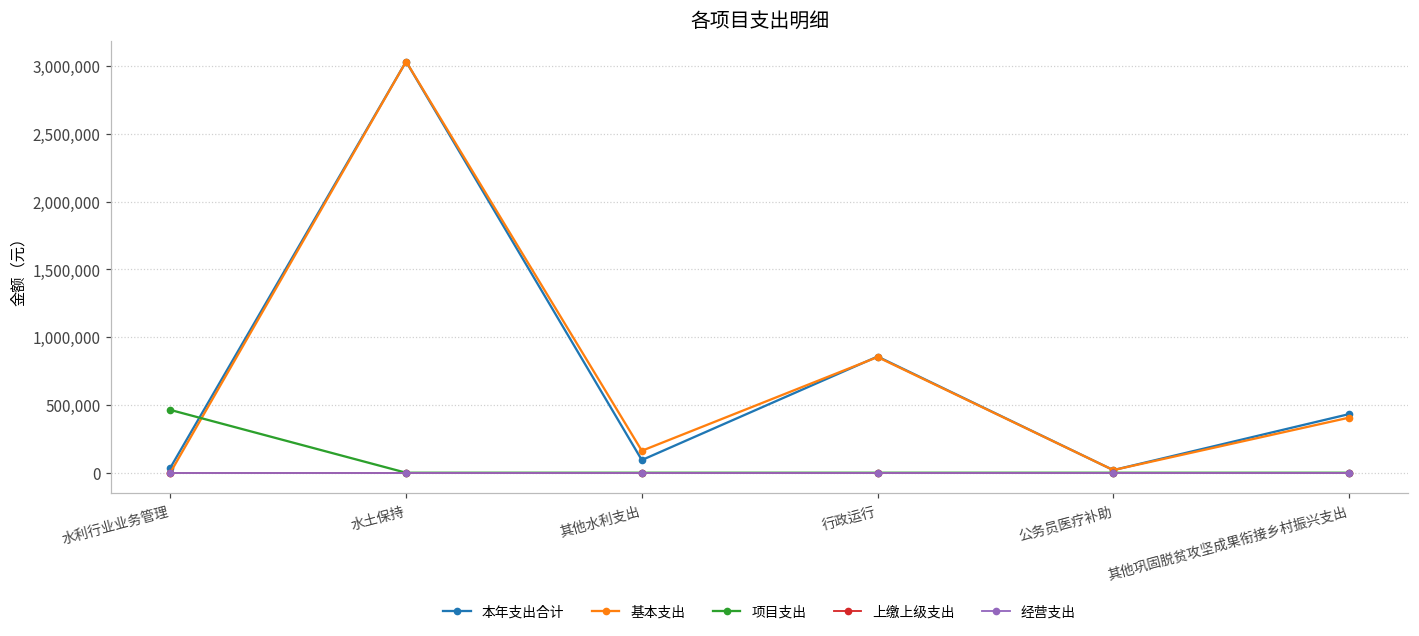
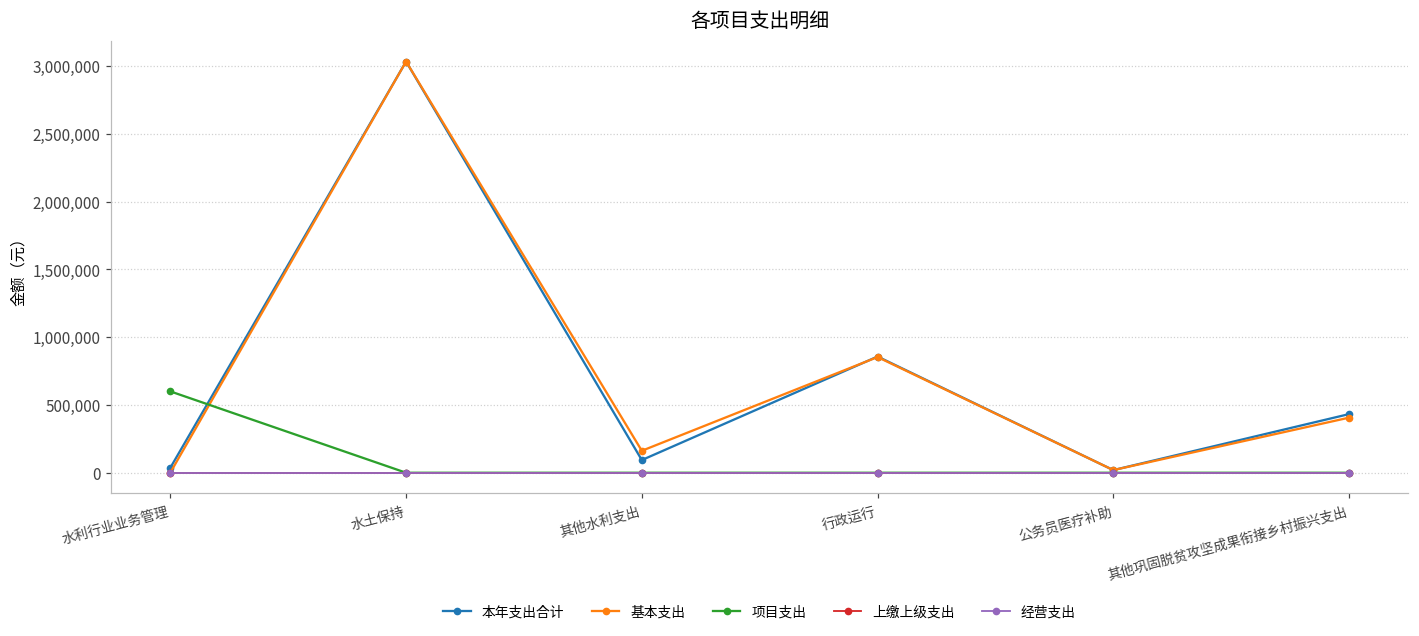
  {
    "本年支出合计": {
      "水利行业业务管理": "40,000",
      "其他水利支出": "90,000",
      "其他巩固脱贫攻坚成果衔接乡村振兴支出": "430,000"
    },
    "基本支出": {
      "其他水利支出": "160,000",
      "其他巩固脱贫攻坚成果衔接乡村振兴支出": "410,000"
    },
    "项目支出": {
-     "水利行业业务管理": "460,000"
+     "水利行业业务管理": "600,000"
    }
  }
